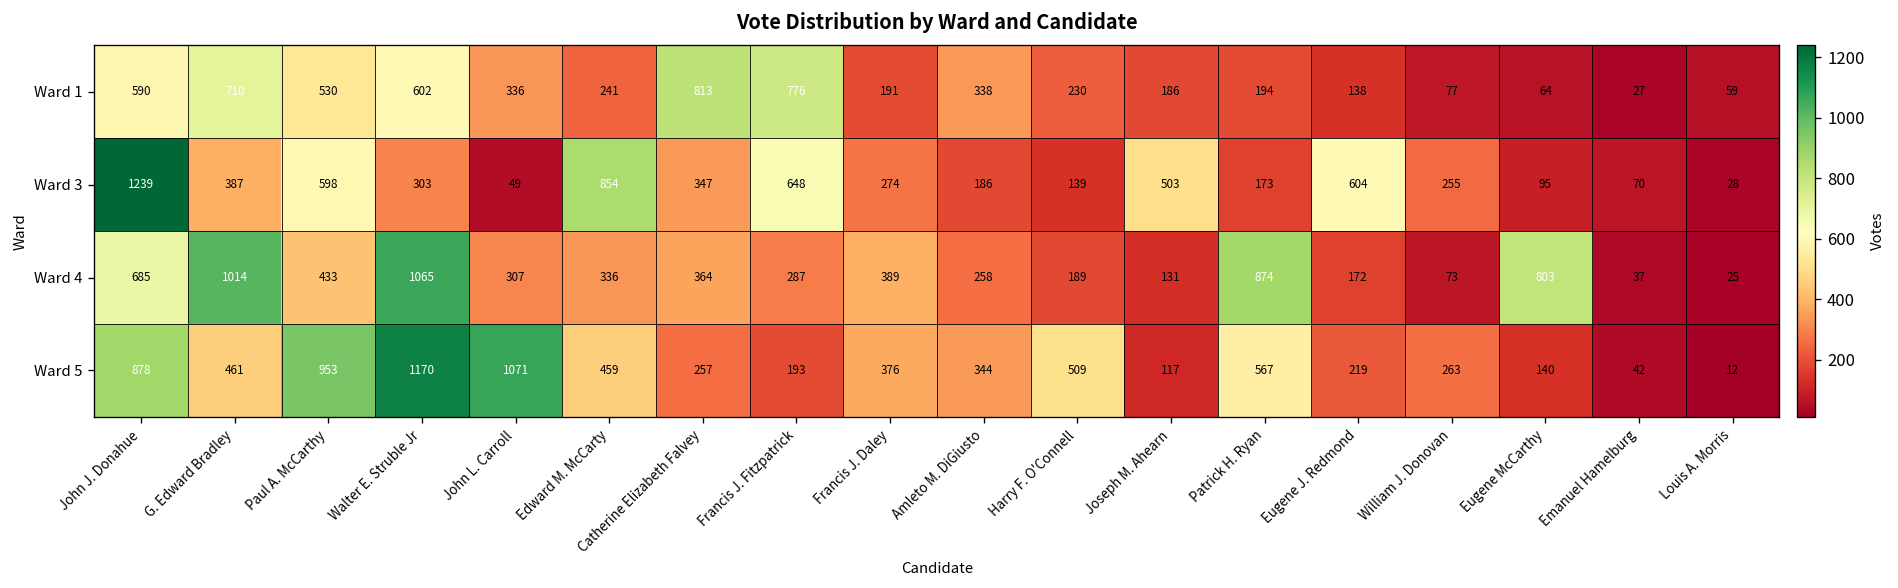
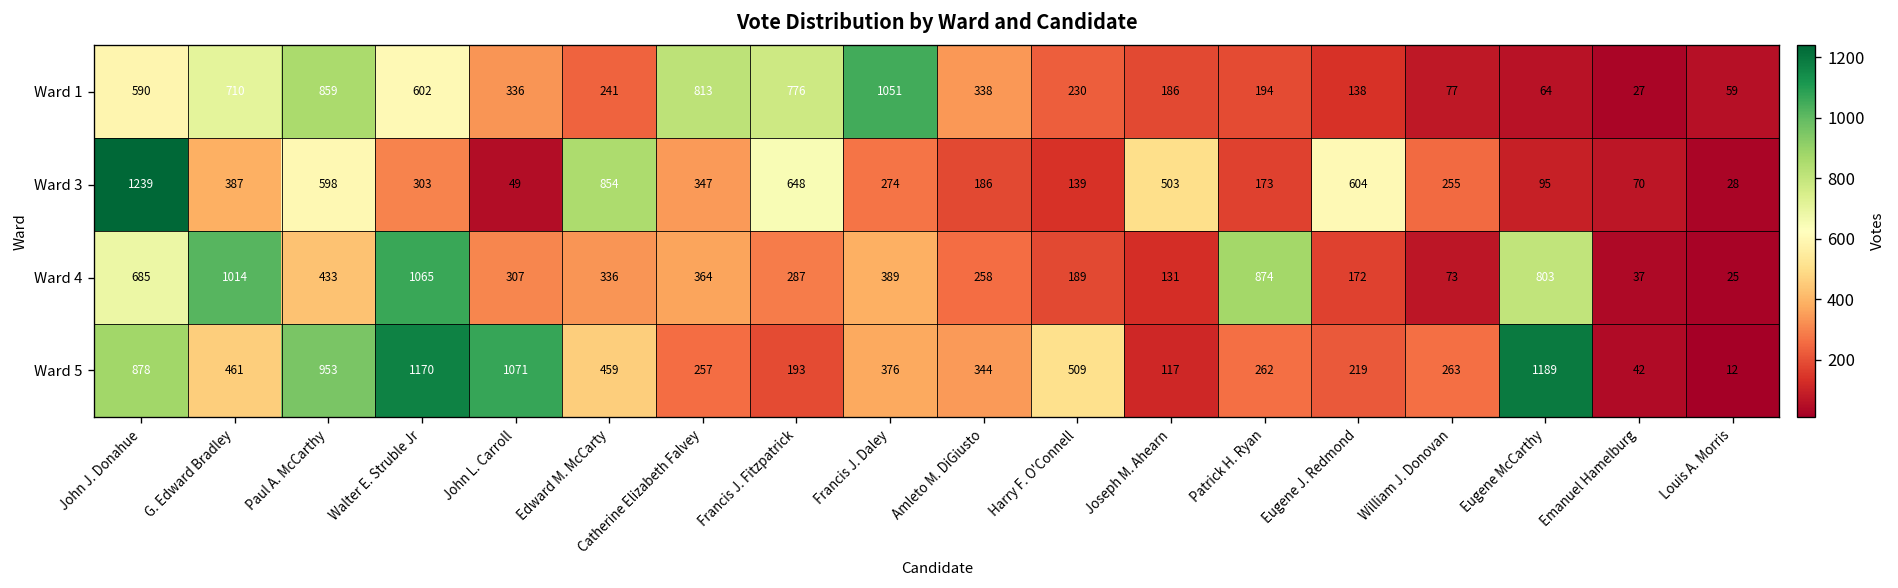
  {
    "Ward 1": {
      "John J. Donahue": 590,
      "G. Edward Bradley": 710,
-     "Paul A. McCarthy": 530,
+     "Paul A. McCarthy": 859,
      "Walter E. Struble Jr": 602,
      "John L. Carroll": 336,
      "Edward M. McCarty": 241,
      "Catherine Elizabeth Falvey": 813,
      "Francis J. Fitzpatrick": 776,
-     "Francis J. Daley": 191,
+     "Francis J. Daley": 1051,
      "Amleto M. DiGiusto": 338,
      "Harry F. O'Connell": 230,
      "Joseph M. Ahearn": 186,
      "Patrick H. Ryan": 194,
      "Eugene J. Redmond": 138,
      "William J. Donovan": 77,
      "Eugene McCarthy": 64,
      "Emanuel Hamelburg": 27,
      "Louis A. Morris": 59
    },
    "Ward 3": {
      "John J. Donahue": 1239,
      "G. Edward Bradley": 387,
      "Paul A. McCarthy": 598,
      "Walter E. Struble Jr": 303,
      "John L. Carroll": 49,
      "Edward M. McCarty": 854,
      "Catherine Elizabeth Falvey": 347,
      "Francis J. Fitzpatrick": 648,
      "Francis J. Daley": 274,
      "Amleto M. DiGiusto": 186,
      "Harry F. O'Connell": 139,
      "Joseph M. Ahearn": 503,
      "Patrick H. Ryan": 173,
      "Eugene J. Redmond": 604,
      "William J. Donovan": 255,
      "Eugene McCarthy": 95,
      "Emanuel Hamelburg": 70,
      "Louis A. Morris": 28
    },
    "Ward 4": {
      "John J. Donahue": 685,
      "G. Edward Bradley": 1014,
      "Paul A. McCarthy": 433,
      "Walter E. Struble Jr": 1065,
      "John L. Carroll": 307,
      "Edward M. McCarty": 336,
      "Catherine Elizabeth Falvey": 364,
      "Francis J. Fitzpatrick": 287,
      "Francis J. Daley": 389,
      "Amleto M. DiGiusto": 258,
      "Harry F. O'Connell": 189,
      "Joseph M. Ahearn": 131,
      "Patrick H. Ryan": 874,
      "Eugene J. Redmond": 172,
      "William J. Donovan": 73,
      "Eugene McCarthy": 803,
      "Emanuel Hamelburg": 37,
      "Louis A. Morris": 25
    },
    "Ward 5": {
      "John J. Donahue": 878,
      "G. Edward Bradley": 461,
      "Paul A. McCarthy": 953,
      "Walter E. Struble Jr": 1170,
      "John L. Carroll": 1071,
      "Edward M. McCarty": 459,
      "Catherine Elizabeth Falvey": 257,
      "Francis J. Fitzpatrick": 193,
      "Francis J. Daley": 376,
      "Amleto M. DiGiusto": 344,
      "Harry F. O'Connell": 509,
      "Joseph M. Ahearn": 117,
-     "Patrick H. Ryan": 567,
+     "Patrick H. Ryan": 262,
      "Eugene J. Redmond": 219,
      "William J. Donovan": 263,
-     "Eugene McCarthy": 140,
+     "Eugene McCarthy": 1189,
      "Emanuel Hamelburg": 42,
      "Louis A. Morris": 12
    }
  }
